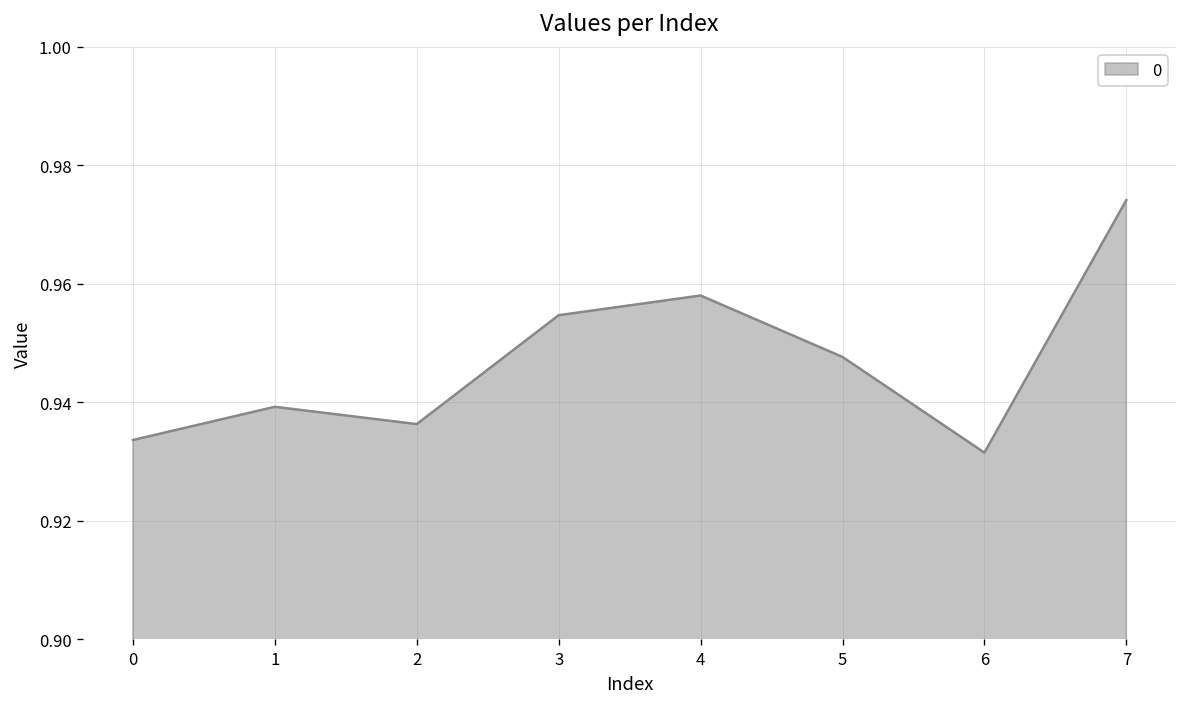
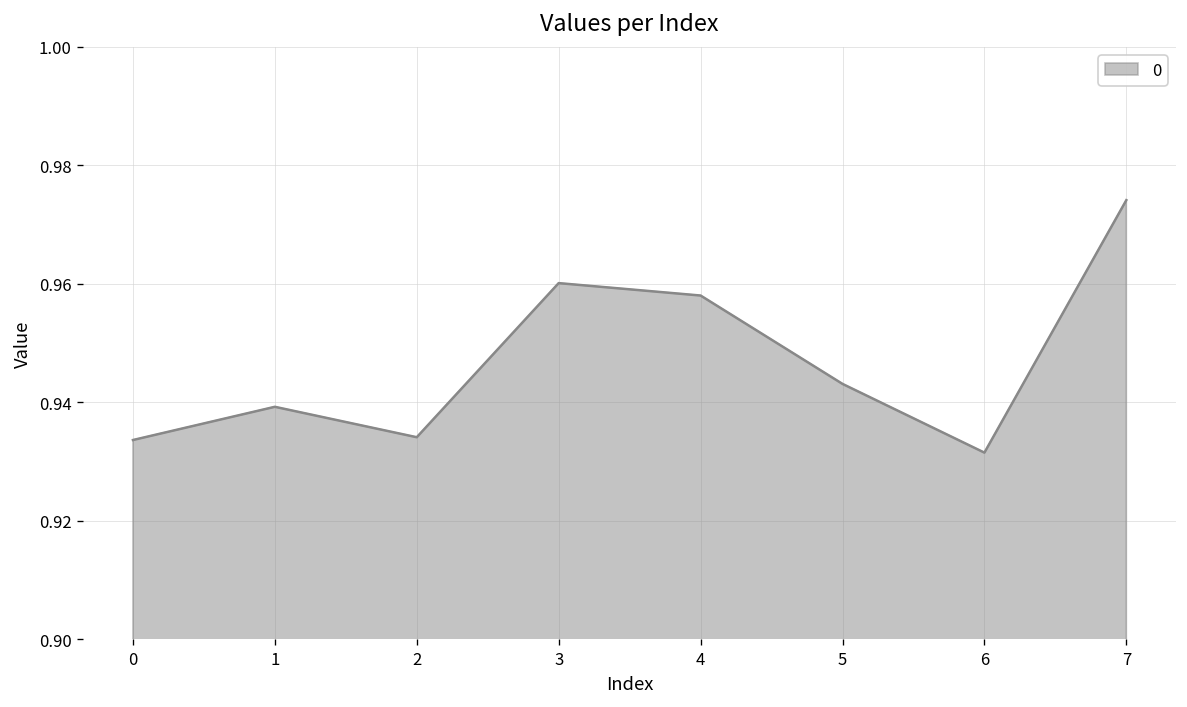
  {
    "0": 0.934,
    "1": 0.939,
-   "2": 0.936,
-   "3": 0.955,
+   "2": 0.934,
+   "3": 0.960,
    "4": 0.958,
-   "5": 0.948,
+   "5": 0.943,
    "6": 0.932,
    "7": 0.974
  }
